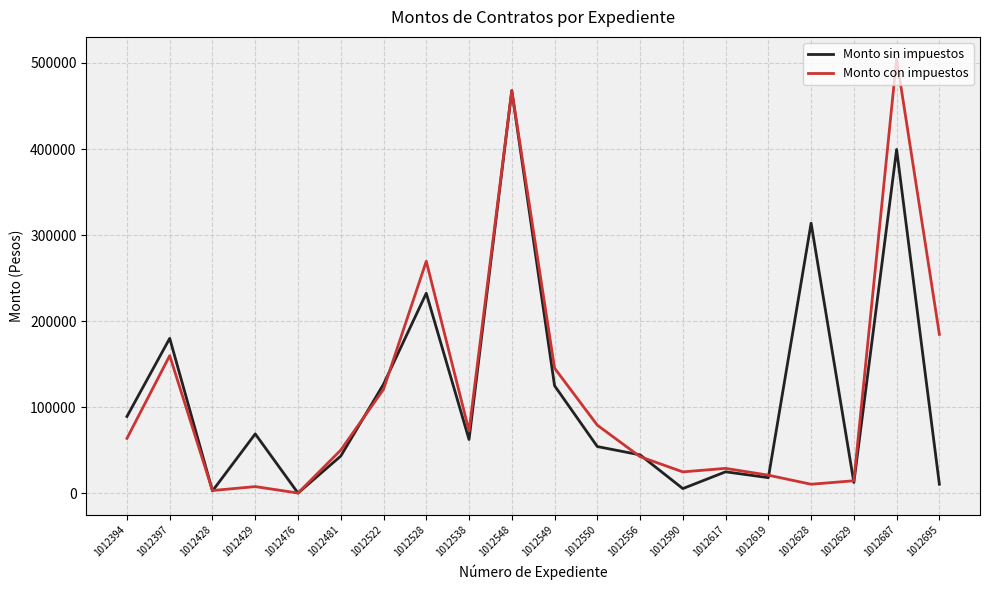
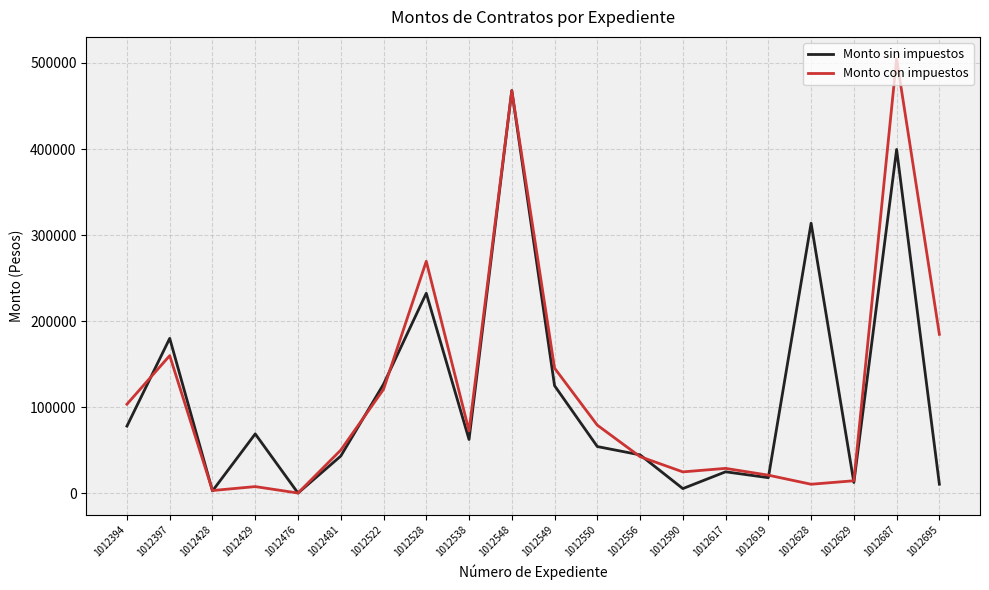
  {
    "Monto sin impuestos": {
-     "1012394": 90000,
+     "1012394": 80000,
      "1012397": 180000,
      "1012429": 70000,
      "1012481": 40000,
      "1012522": 130000,
      "1012528": 230000,
      "1012538": 60000,
      "1012549": 130000,
      "1012550": 50000,
      "1012590": 10000,
      "1012617": 20000,
      "1012628": 310000,
      "1012687": 400000,
      "1012695": 10000
    },
    "Monto con impuestos": {
-     "1012394": 60000,
+     "1012394": 100000,
      "1012397": 160000,
      "1012429": 10000,
      "1012481": 50000,
      "1012522": 120000,
      "1012528": 270000,
      "1012538": 70000,
      "1012549": 150000,
      "1012550": 80000,
      "1012590": 20000,
      "1012617": 30000,
      "1012628": 10000,
      "1012695": 180000
    }
  }
